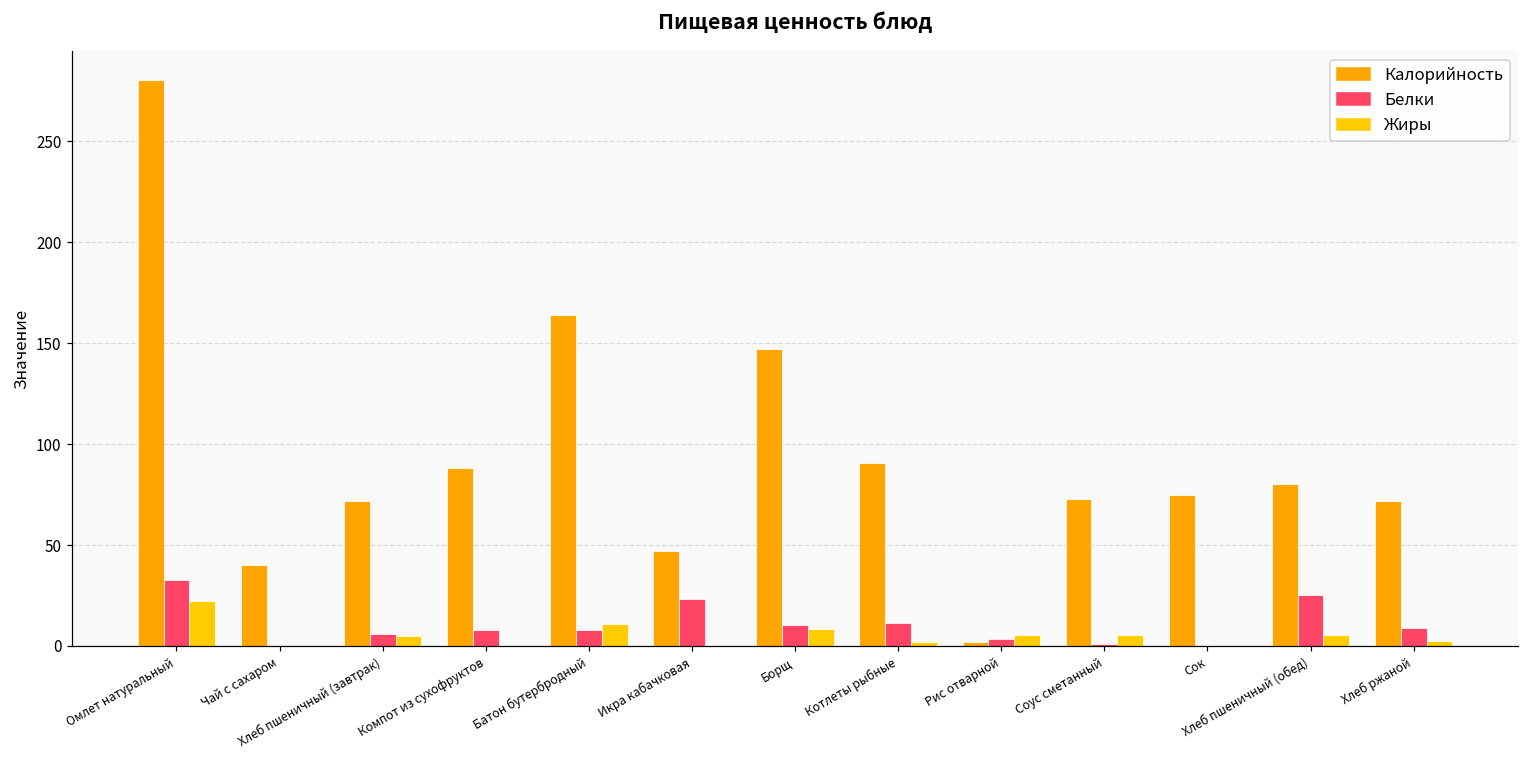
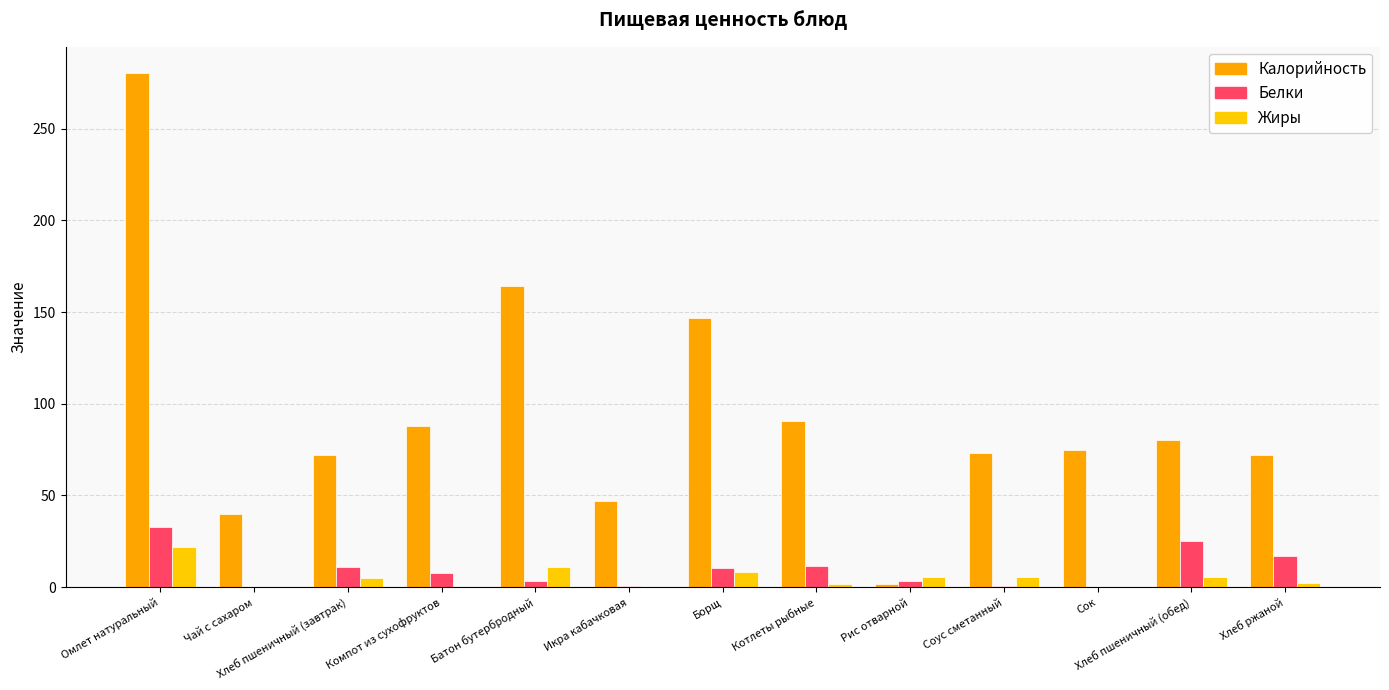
  {
    "Белки": {
      "Омлет натуральный": 33,
      "Чай с сахаром": 0,
-     "Хлеб пшеничный (завтрак)": 6,
+     "Хлеб пшеничный (завтрак)": 11,
      "Компот из сухофруктов": 8,
-     "Батон бутербродный": 8,
-     "Икра кабачковая": 23,
+     "Батон бутербродный": 4,
+     "Икра кабачковая": 1,
      "Борщ": 11,
      "Котлеты рыбные": 12,
      "Рис отварной": 3,
      "Хлеб пшеничный (обед)": 25,
-     "Хлеб ржаной": 9
+     "Хлеб ржаной": 17
    }
  }
